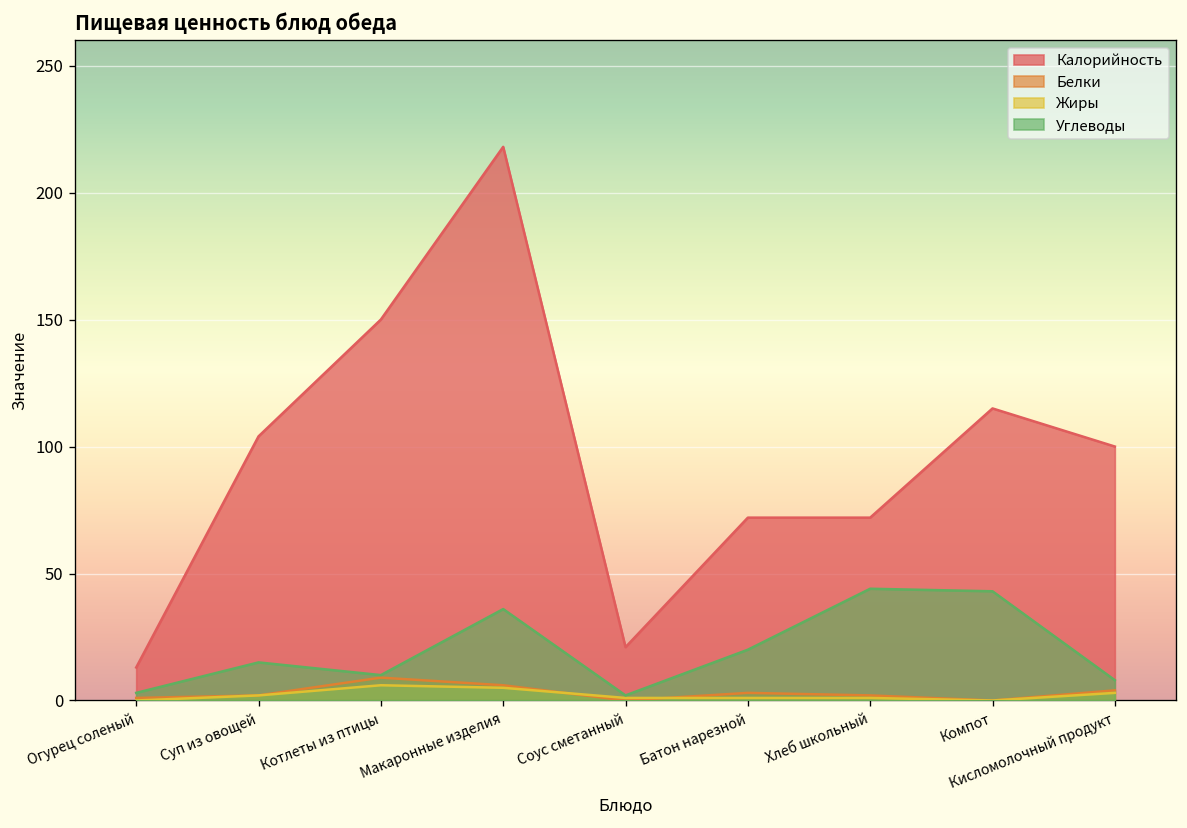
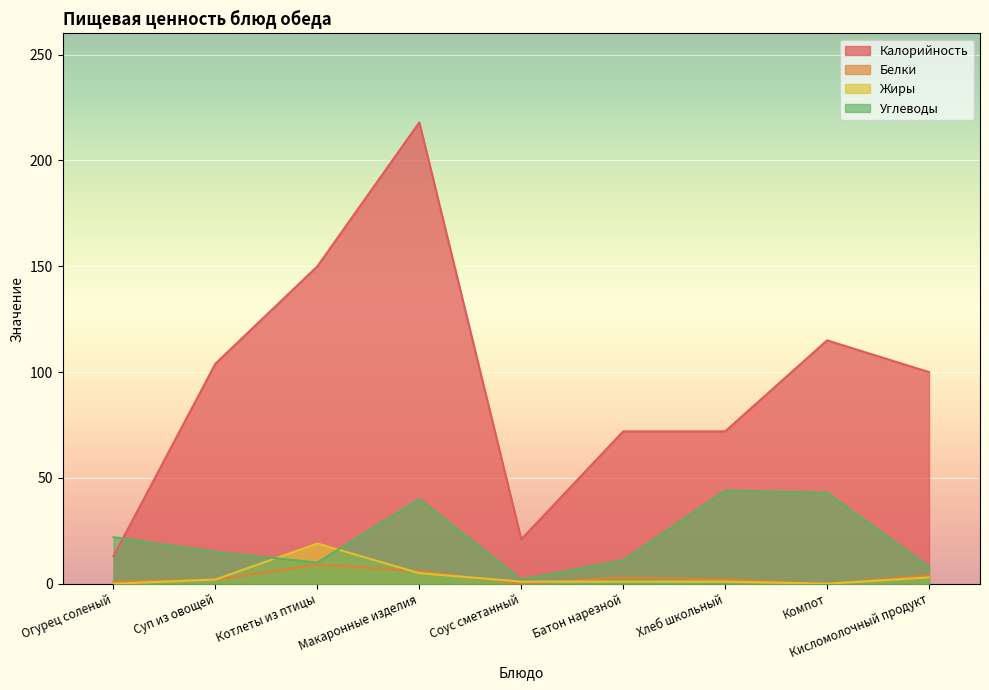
  {
    "Жиры": {
-     "Котлеты из птицы": 6,
+     "Котлеты из птицы": 19,
      "Батон нарезной": 1
    },
    "Углеводы": {
-     "Огурец соленый": 3,
+     "Огурец соленый": 22,
      "Суп из овощей": 15,
-     "Макаронные изделия": 36,
-     "Батон нарезной": 20,
+     "Макаронные изделия": 40,
+     "Батон нарезной": 11,
      "Хлеб школьный": 44,
      "Компот": 43,
      "Кисломолочный продукт": 8
    }
  }
